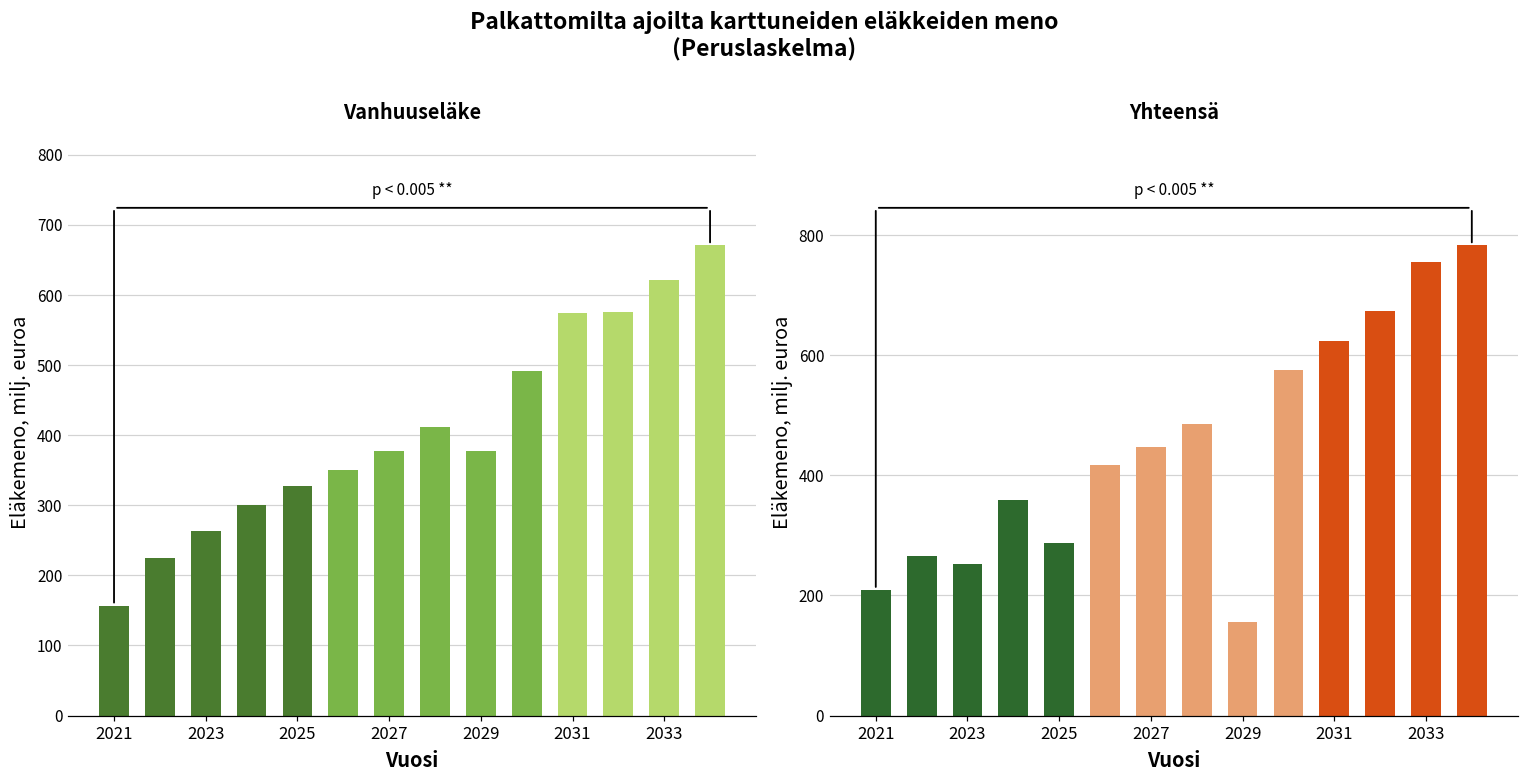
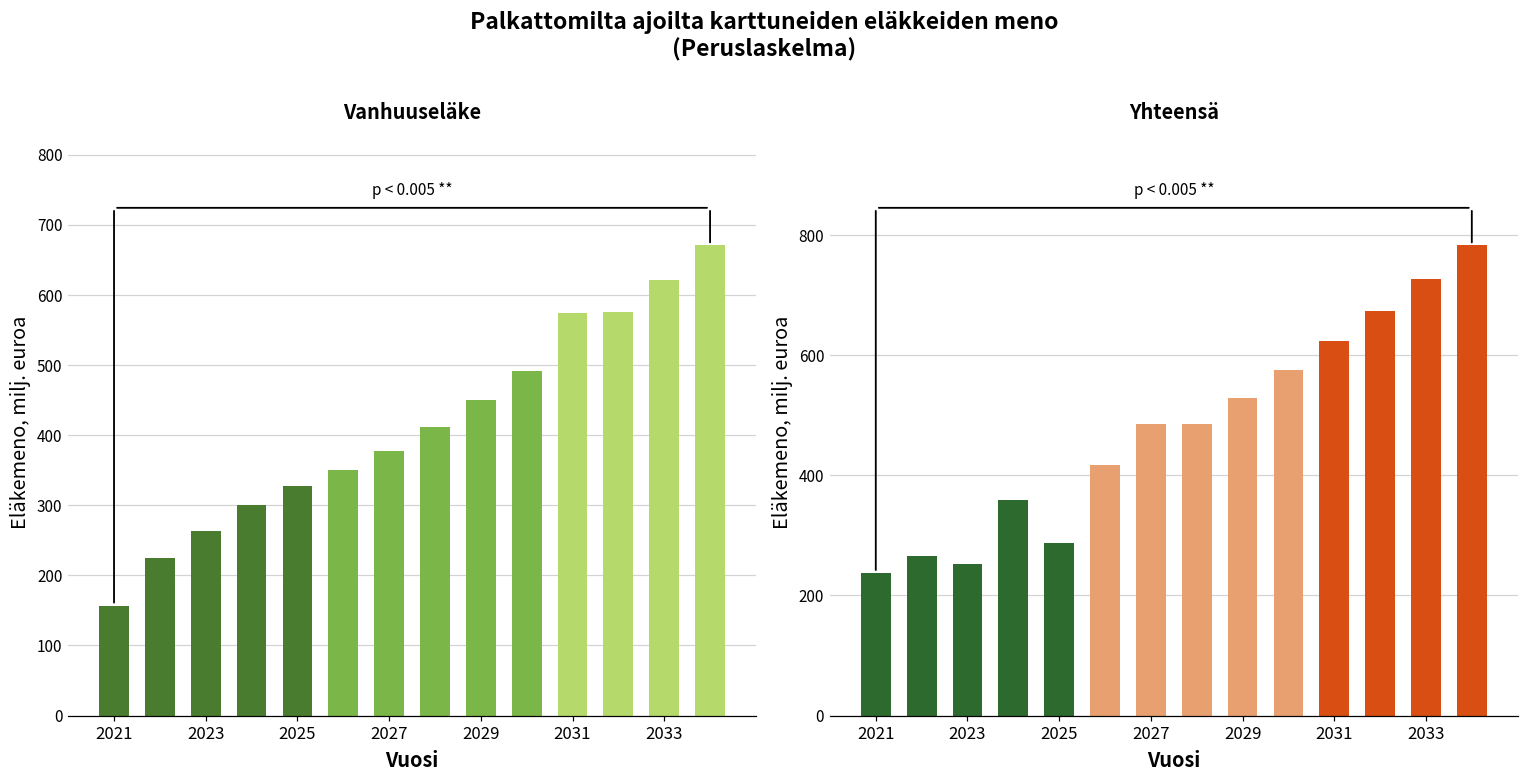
  {
    "Vanhuuseläke": {
      "2021": 160,
      "2023": 260,
      "2025": 330,
      "2027": 380,
-     "2029": 380,
+     "2029": 450,
      "2031": 570,
      "2033": 620
    },
    "Yhteensä": {
-     "2021": 210,
+     "2021": 240,
      "2023": 250,
      "2025": 290,
-     "2027": 450,
-     "2029": 160,
+     "2027": 490,
+     "2029": 530,
      "2031": 620,
-     "2033": 760
+     "2033": 730
    }
  }
